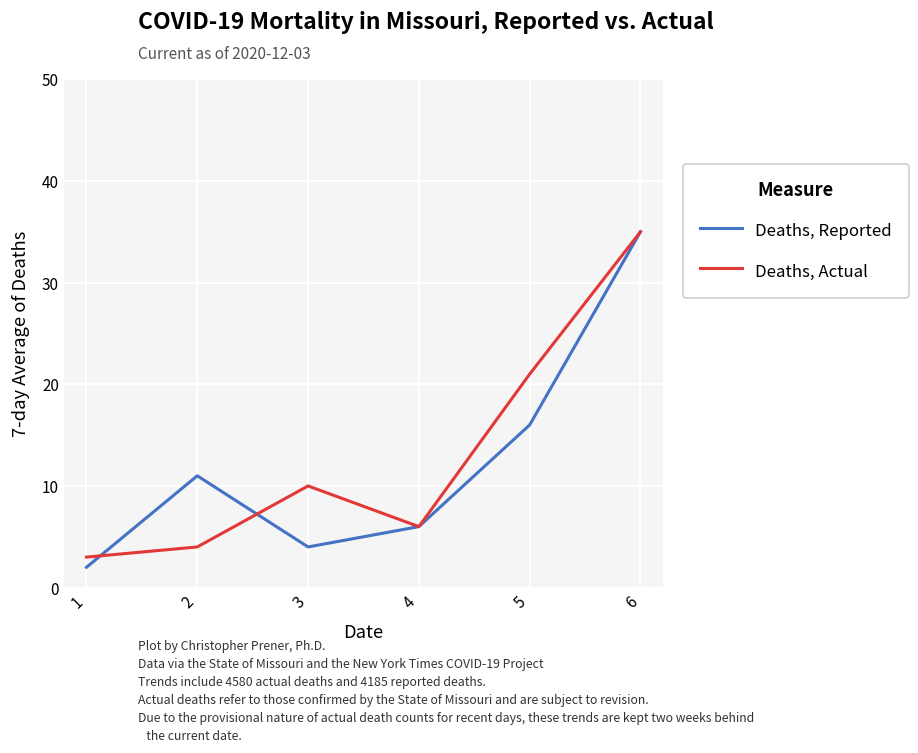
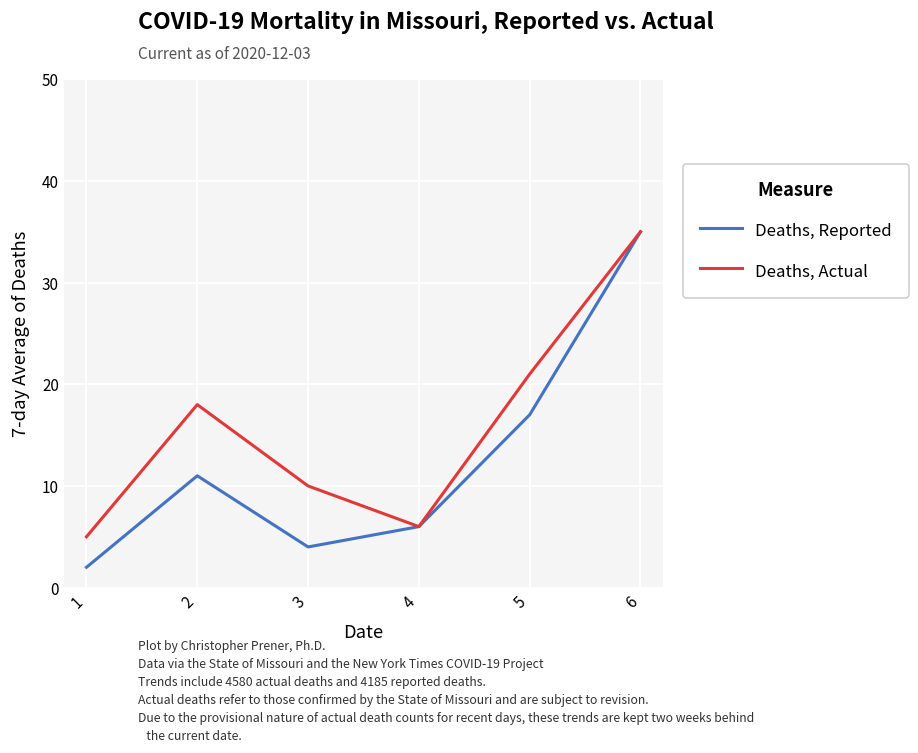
  {
    "Deaths, Reported": {
      "1": 2,
      "2": 11,
      "3": 4,
-     "5": 16
+     "5": 17
    },
    "Deaths, Actual": {
-     "1": 3,
-     "2": 4,
+     "1": 5,
+     "2": 18,
      "3": 10,
      "5": 21
    }
  }
